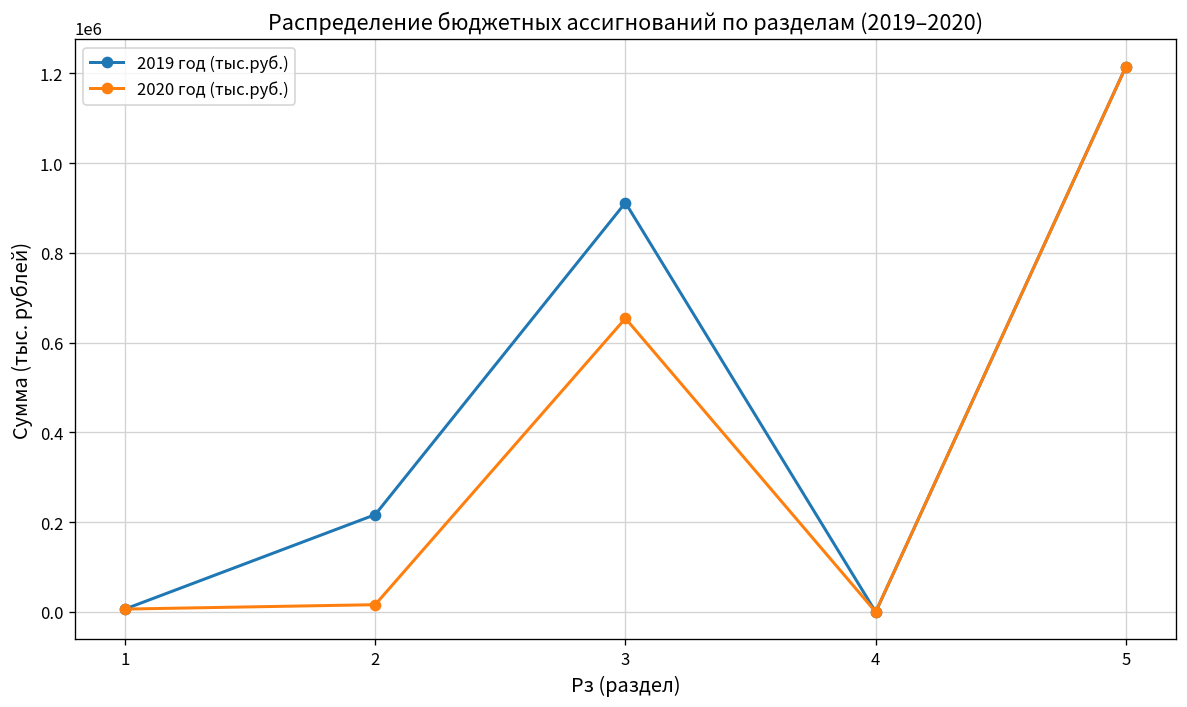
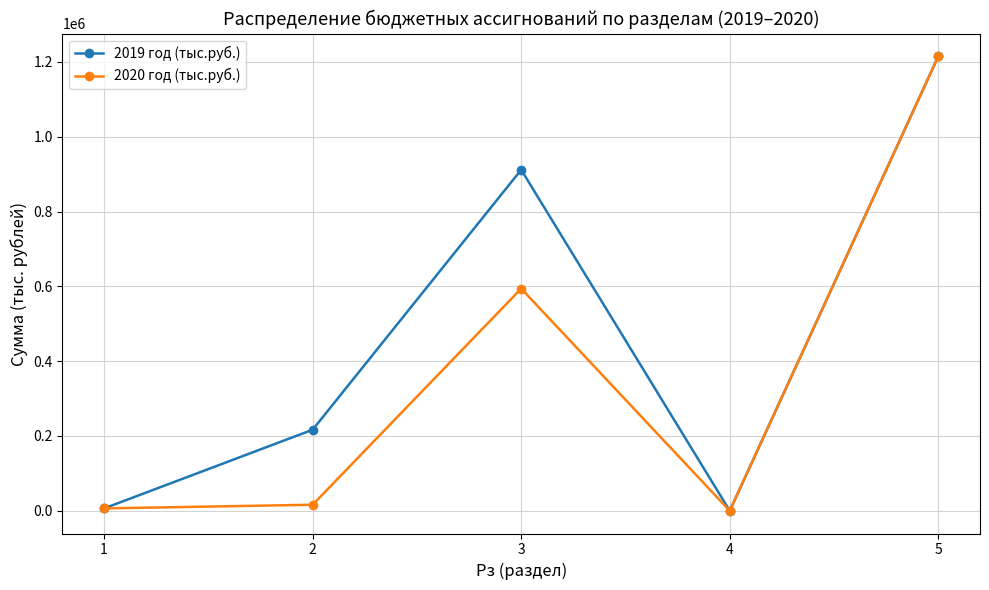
  {
    "2019 год (тыс.руб.)": {
      "2": 220000,
      "3": 910000
    },
    "2020 год (тыс.руб.)": {
      "2": 20000,
-     "3": 650000
+     "3": 590000
    }
  }
